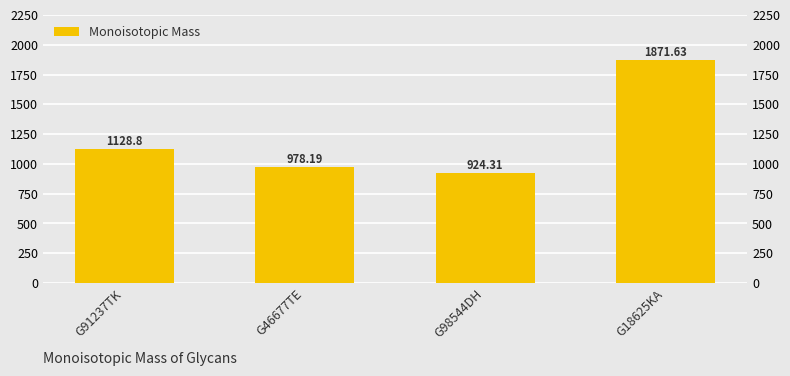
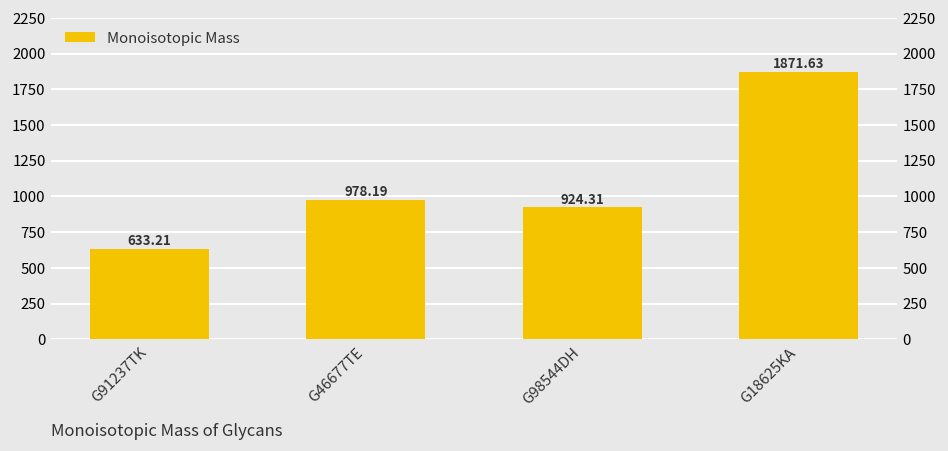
  {
-   "G91237TK": 1128.8,
+   "G91237TK": 633.21,
    "G46677TE": 978.19,
    "G98544DH": 924.31,
    "G18625KA": 1871.63
  }
